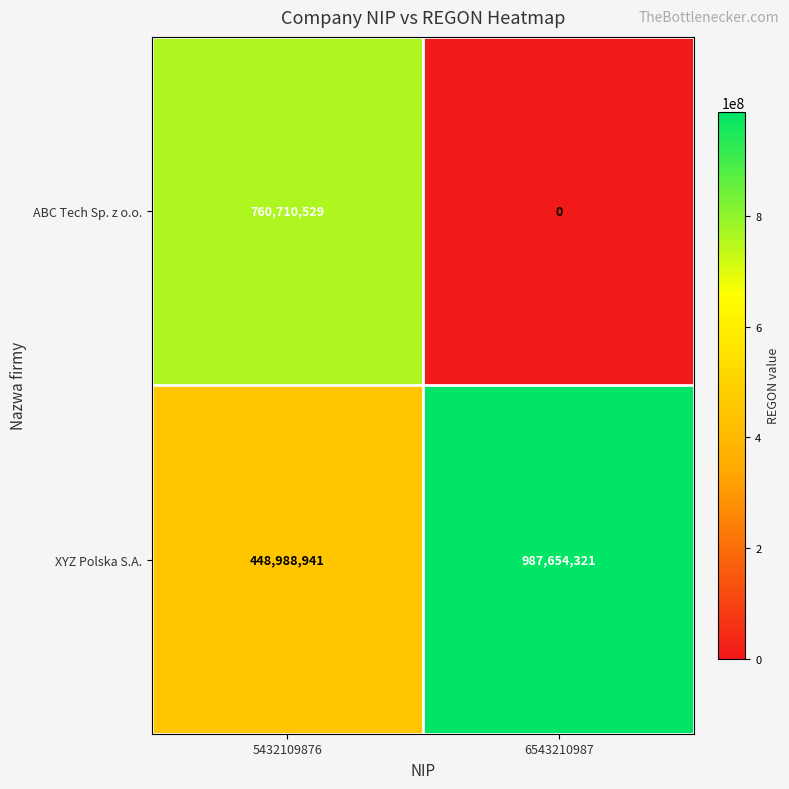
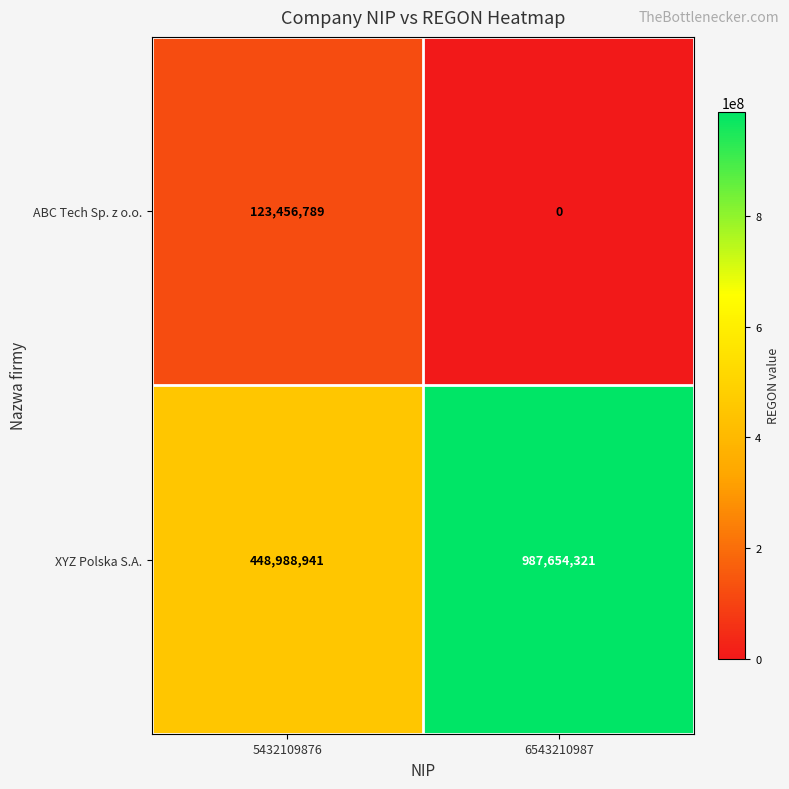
  {
    "ABC Tech Sp. z o.o.": {
-     "5432109876": "760,710,529",
+     "5432109876": "123,456,789",
      "6543210987": "0"
    },
    "XYZ Polska S.A.": {
      "5432109876": "448,988,941",
      "6543210987": "987,654,321"
    }
  }
